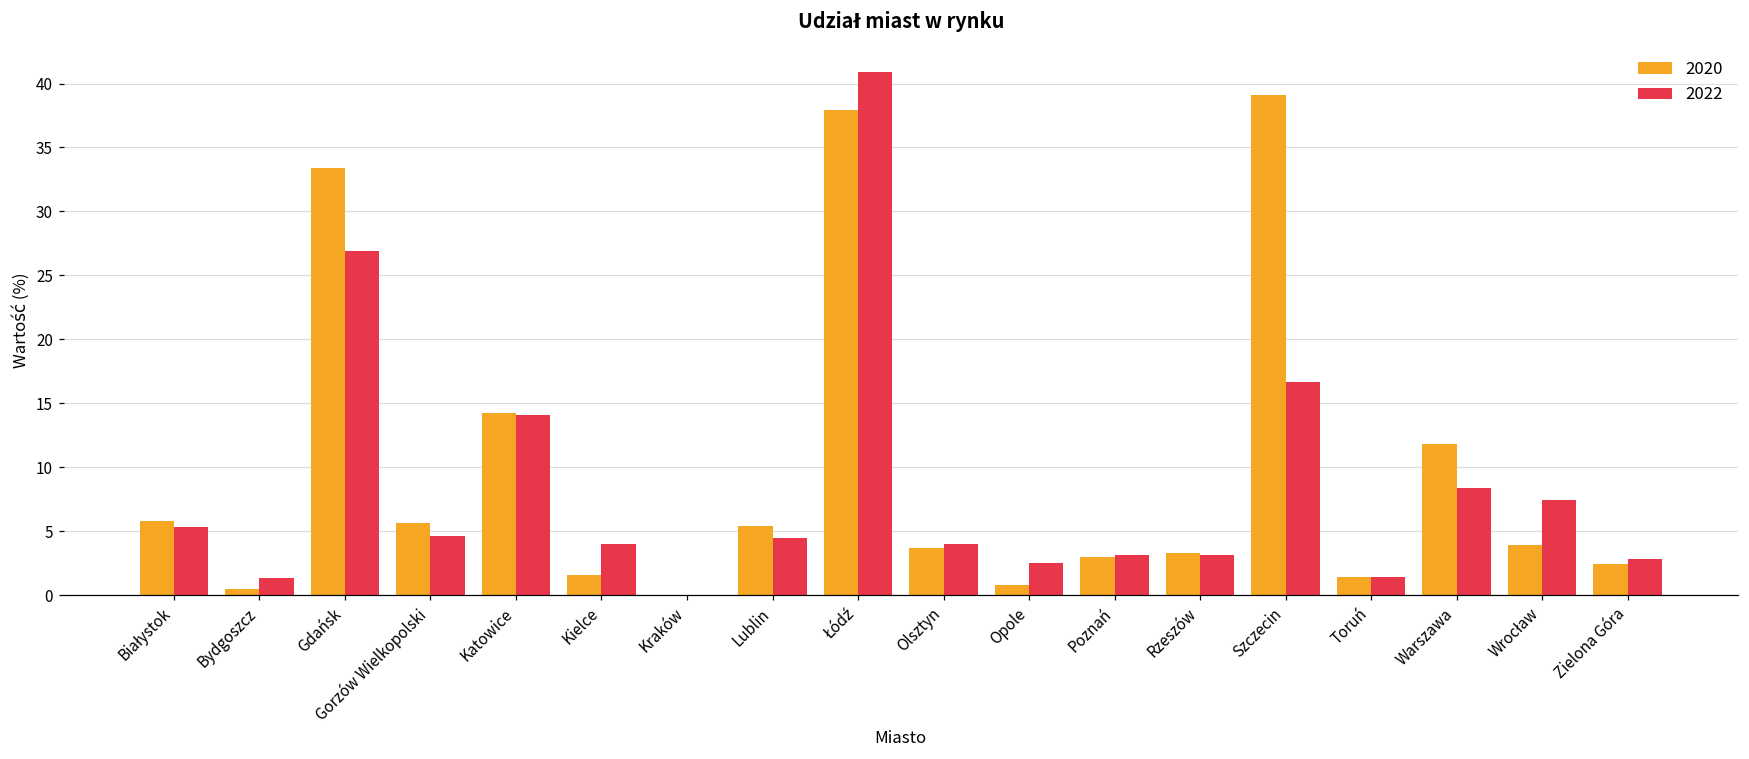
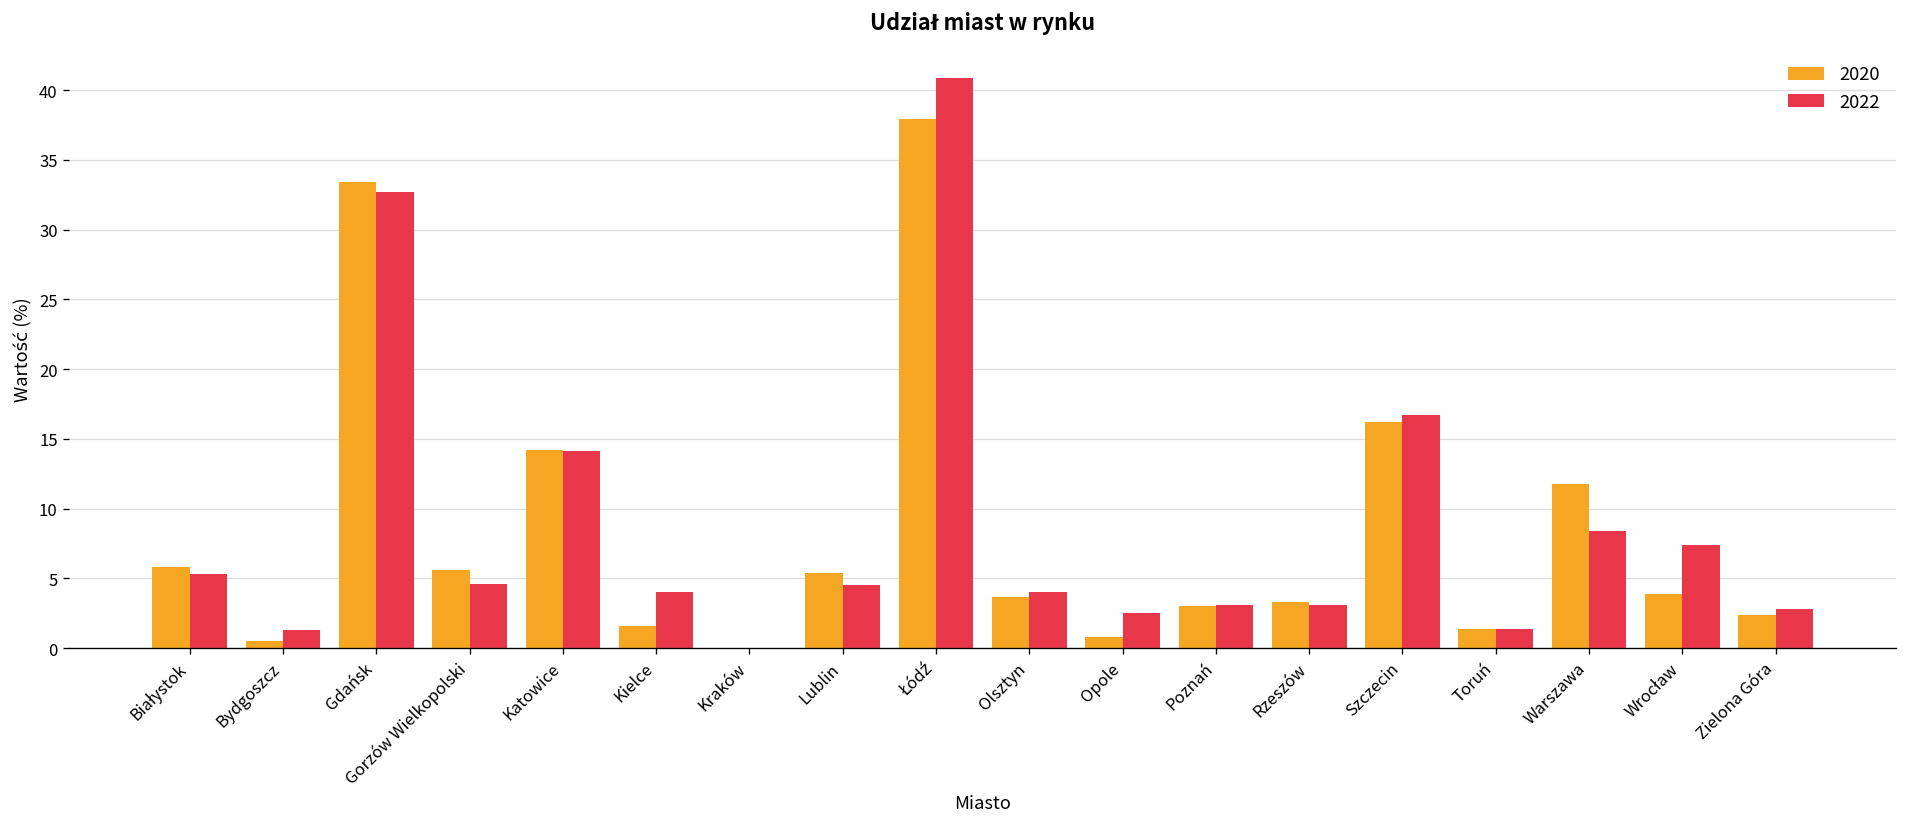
  {
    "2020": {
      "Białystok": 5.8,
      "Bydgoszcz": 0.5,
      "Gdańsk": 33.4,
      "Gorzów Wielkopolski": 5.6,
      "Katowice": 14.2,
      "Kielce": 1.6,
      "Kraków": 0.0,
      "Lublin": 5.4,
      "Łódź": 37.9,
      "Olsztyn": 3.7,
      "Opole": 0.8,
      "Poznań": 3.0,
      "Rzeszów": 3.3,
-     "Szczecin": 39.1,
+     "Szczecin": 16.2,
      "Toruń": 1.4,
      "Warszawa": 11.8,
      "Wrocław": 3.9,
      "Zielona Góra": 2.4
    },
    "2022": {
      "Białystok": 5.3,
      "Bydgoszcz": 1.3,
-     "Gdańsk": 26.9,
+     "Gdańsk": 32.7,
      "Gorzów Wielkopolski": 4.6,
      "Katowice": 14.1,
      "Kielce": 4.0,
      "Kraków": 0.0,
      "Lublin": 4.5,
      "Łódź": 40.9,
      "Olsztyn": 4.0,
      "Opole": 2.5,
      "Poznań": 3.1,
      "Rzeszów": 3.1,
      "Szczecin": 16.7,
      "Toruń": 1.4,
      "Warszawa": 8.4,
      "Wrocław": 7.4,
      "Zielona Góra": 2.8
    }
  }
